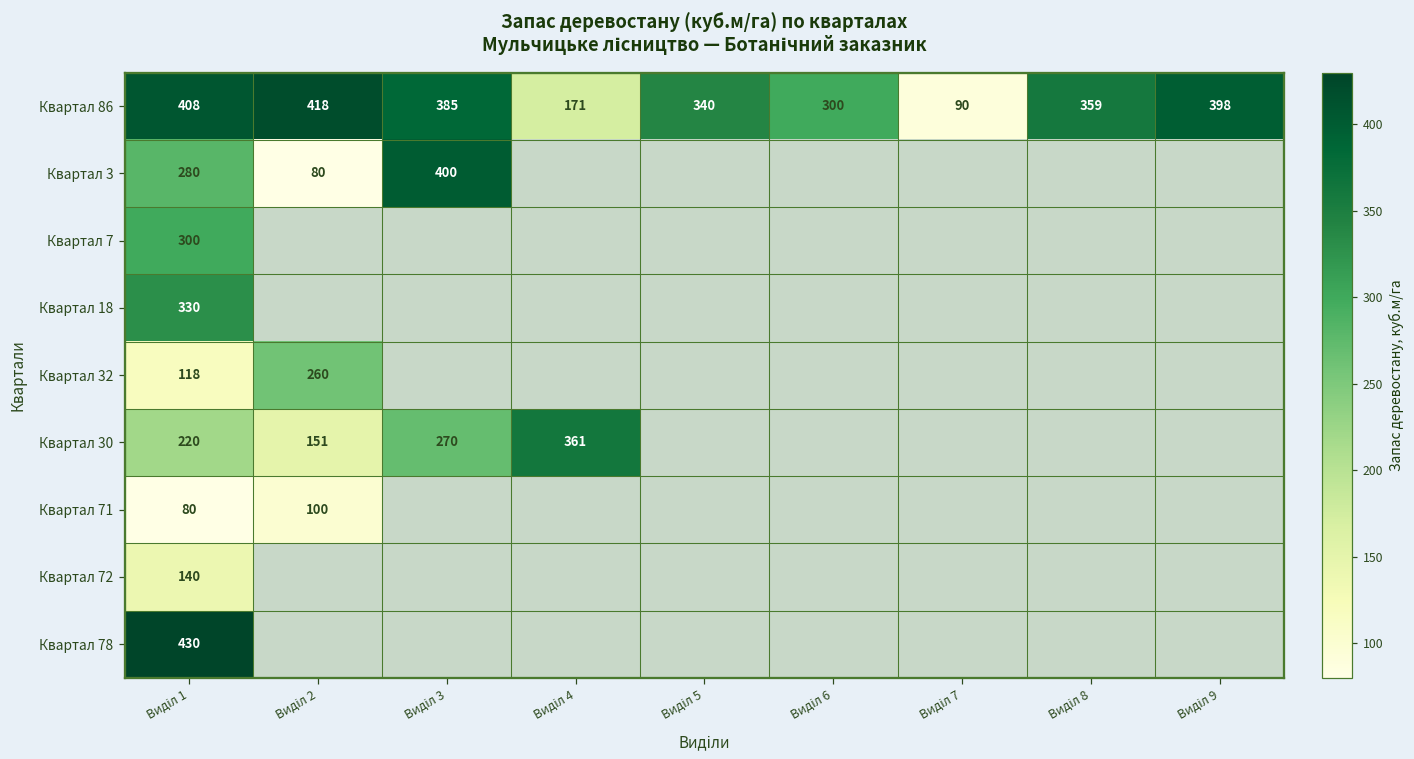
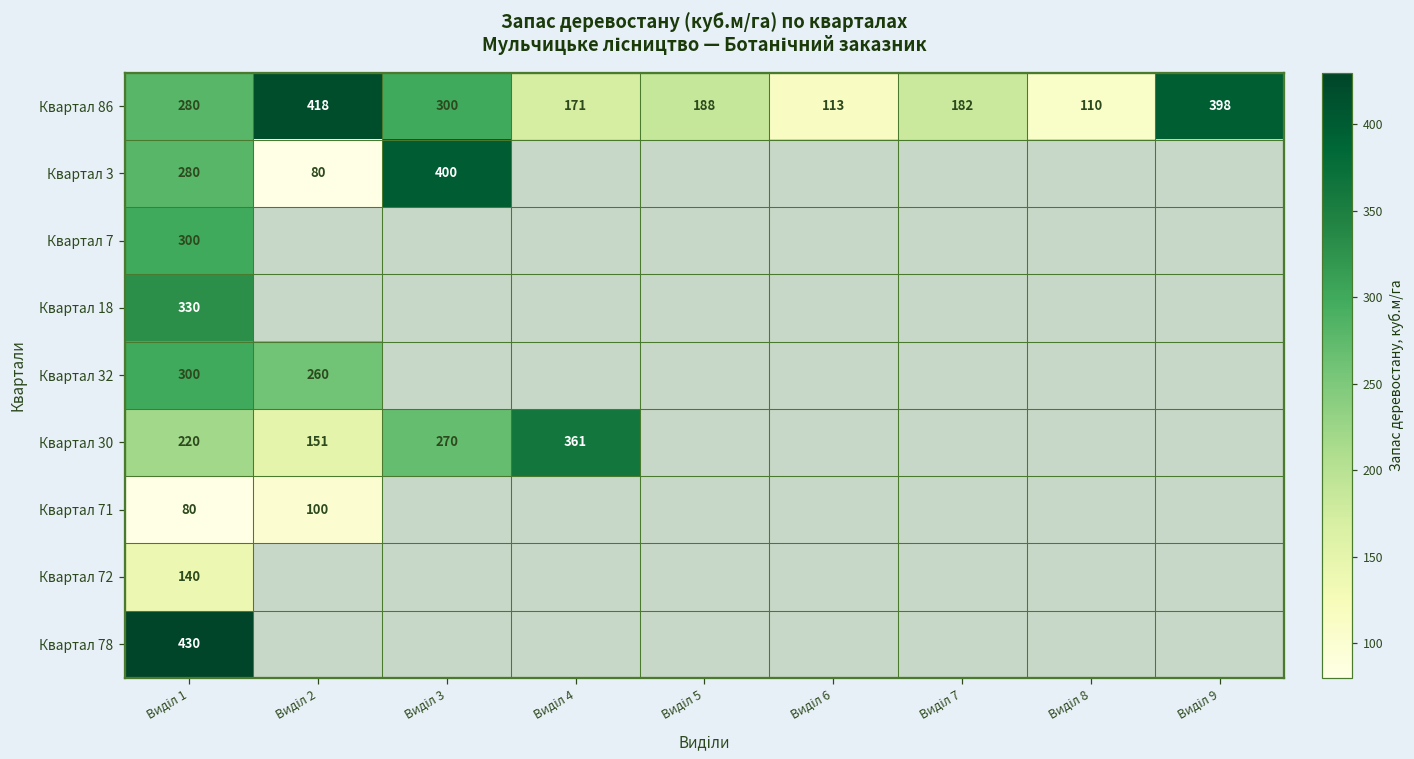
  {
    "Квартал 86": {
-     "Виділ 1": 408,
+     "Виділ 1": 280,
      "Виділ 2": 418,
-     "Виділ 3": 385,
+     "Виділ 3": 300,
      "Виділ 4": 171,
-     "Виділ 5": 340,
-     "Виділ 6": 300,
-     "Виділ 7": 90,
-     "Виділ 8": 359,
+     "Виділ 5": 188,
+     "Виділ 6": 113,
+     "Виділ 7": 182,
+     "Виділ 8": 110,
      "Виділ 9": 398
    },
    "Квартал 3": {
      "Виділ 1": 280,
      "Виділ 2": 80,
      "Виділ 3": 400
    },
    "Квартал 7": {
      "Виділ 1": 300
    },
    "Квартал 18": {
      "Виділ 1": 330
    },
    "Квартал 32": {
-     "Виділ 1": 118,
+     "Виділ 1": 300,
      "Виділ 2": 260
    },
    "Квартал 30": {
      "Виділ 1": 220,
      "Виділ 2": 151,
      "Виділ 3": 270,
      "Виділ 4": 361
    },
    "Квартал 71": {
      "Виділ 1": 80,
      "Виділ 2": 100
    },
    "Квартал 72": {
      "Виділ 1": 140
    },
    "Квартал 78": {
      "Виділ 1": 430
    }
  }
